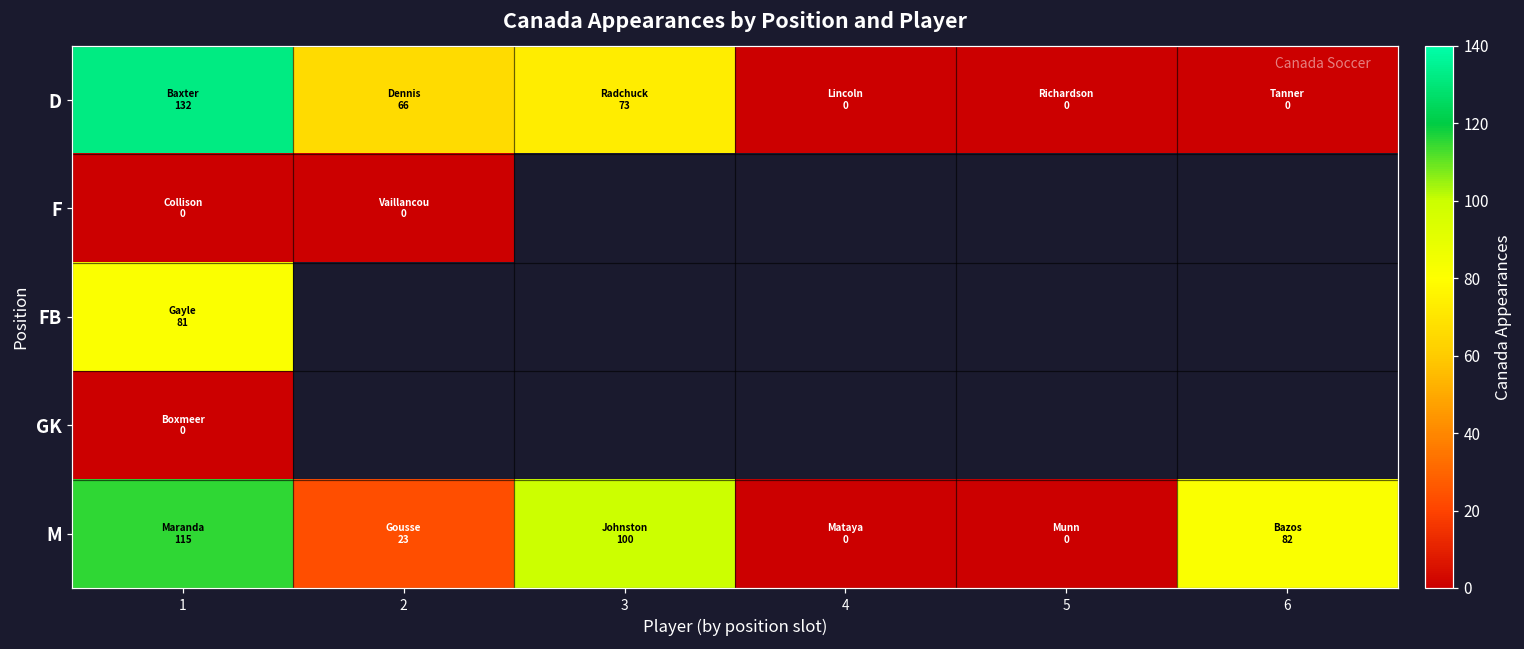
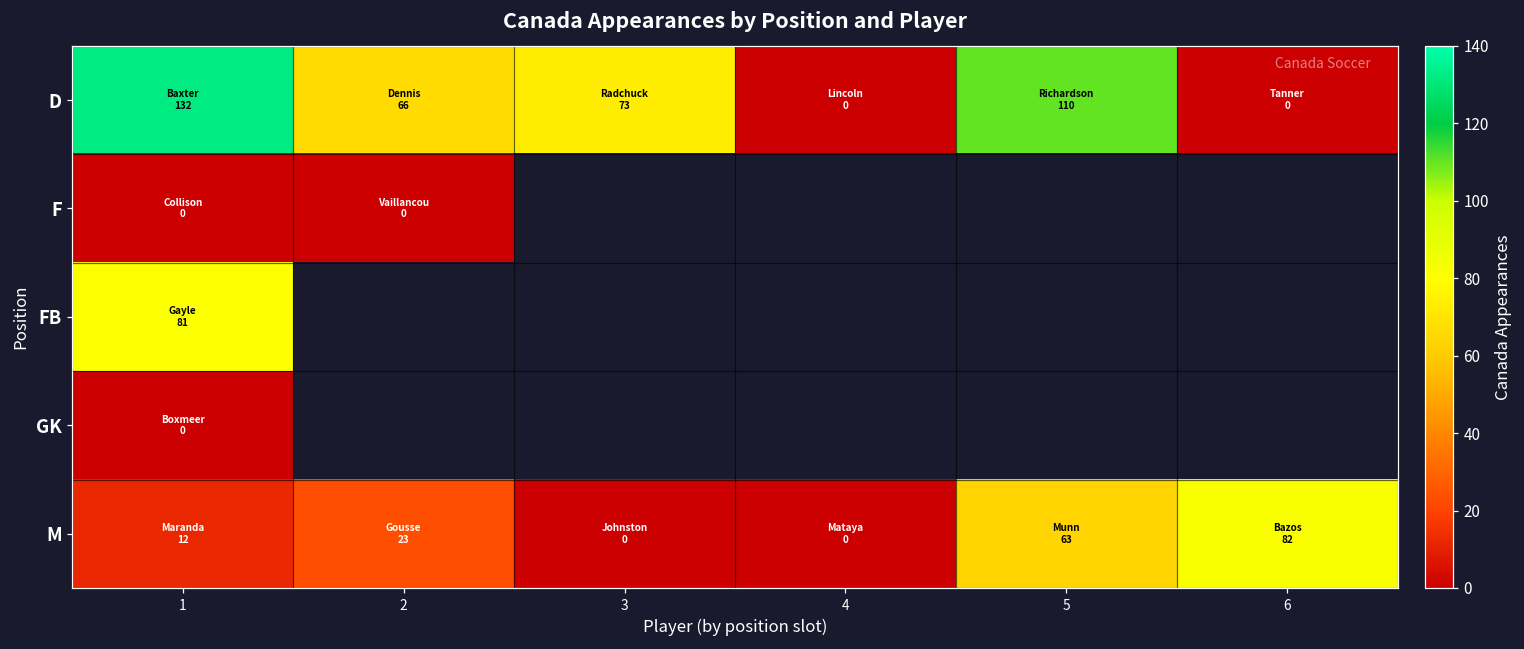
  {
    "D": {
      "1": 132,
      "2": 66,
      "3": 73,
      "4": 0,
-     "5": 0
+     "5": 110
    },
    "F": {
      "1": 0,
      "2": 0
    },
    "FB": {
      "1": 81
    },
    "GK": {
      "1": 0
    },
    "M": {
-     "1": 115,
+     "1": 12,
      "2": 23,
-     "3": 100,
+     "3": 0,
      "4": 0,
-     "5": 0,
+     "5": 63,
      "6": 82
    }
  }
